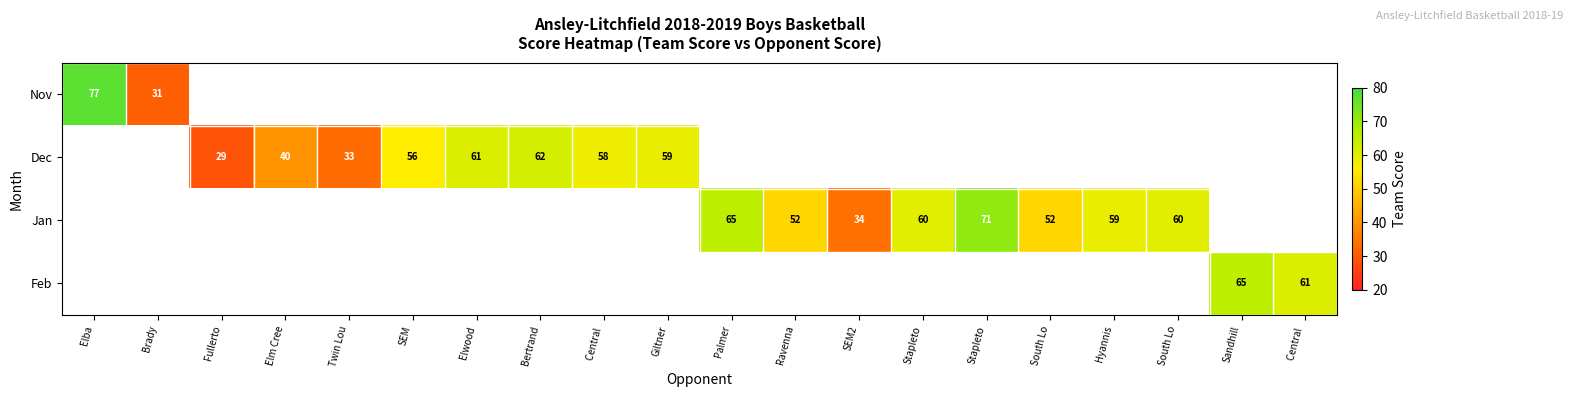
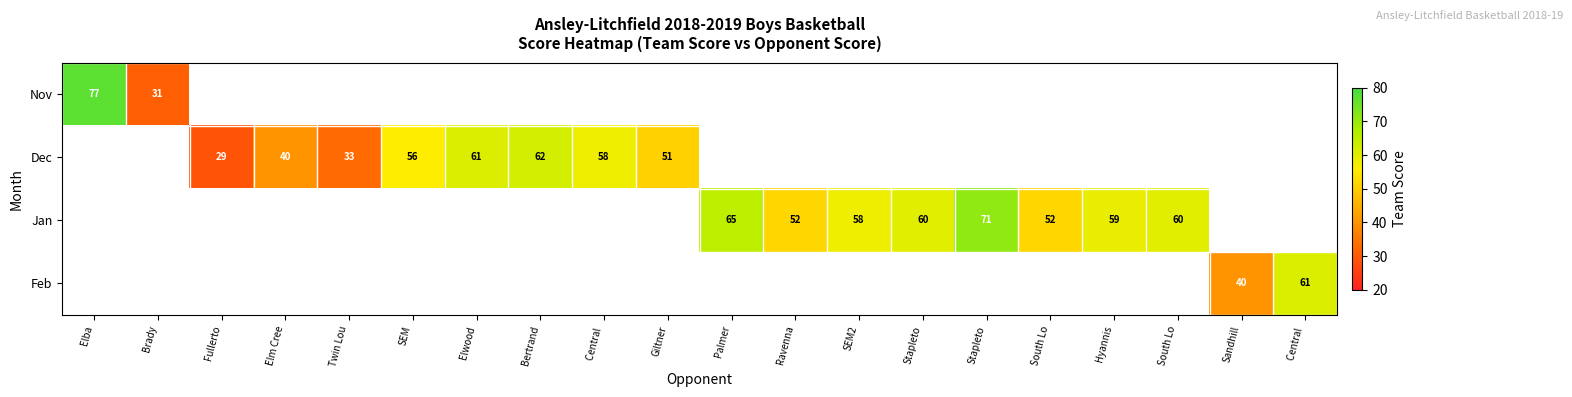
  {
    "Nov": {
      "Elba": 77,
      "Brady": 31
    },
    "Dec": {
      "Fullerto": 29,
      "Elm Cree": 40,
      "Twin Lou": 33,
      "SEM": 56,
      "Elwood": 61,
      "Bertrand": 62,
      "Central": 58,
-     "Giltner": 59
+     "Giltner": 51
    },
    "Jan": {
      "Palmer": 65,
      "Ravenna": 52,
-     "SEM2": 34,
+     "SEM2": 58,
      "Hyannis": 59
    },
    "Feb": {
-     "Sandhill": 65,
+     "Sandhill": 40,
      "Central": 61
    }
  }
